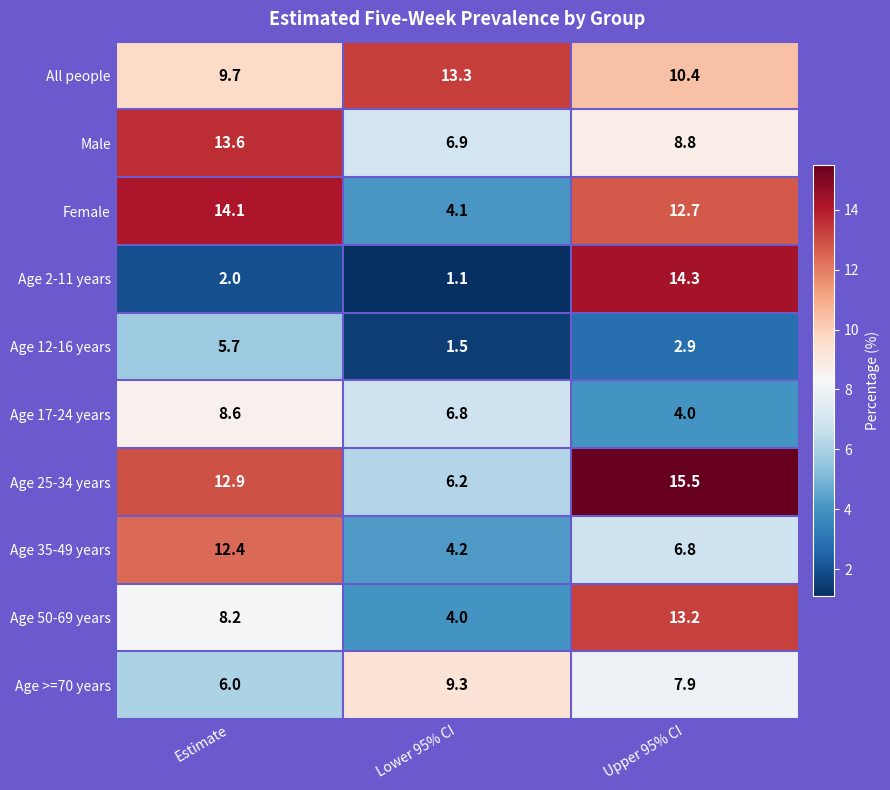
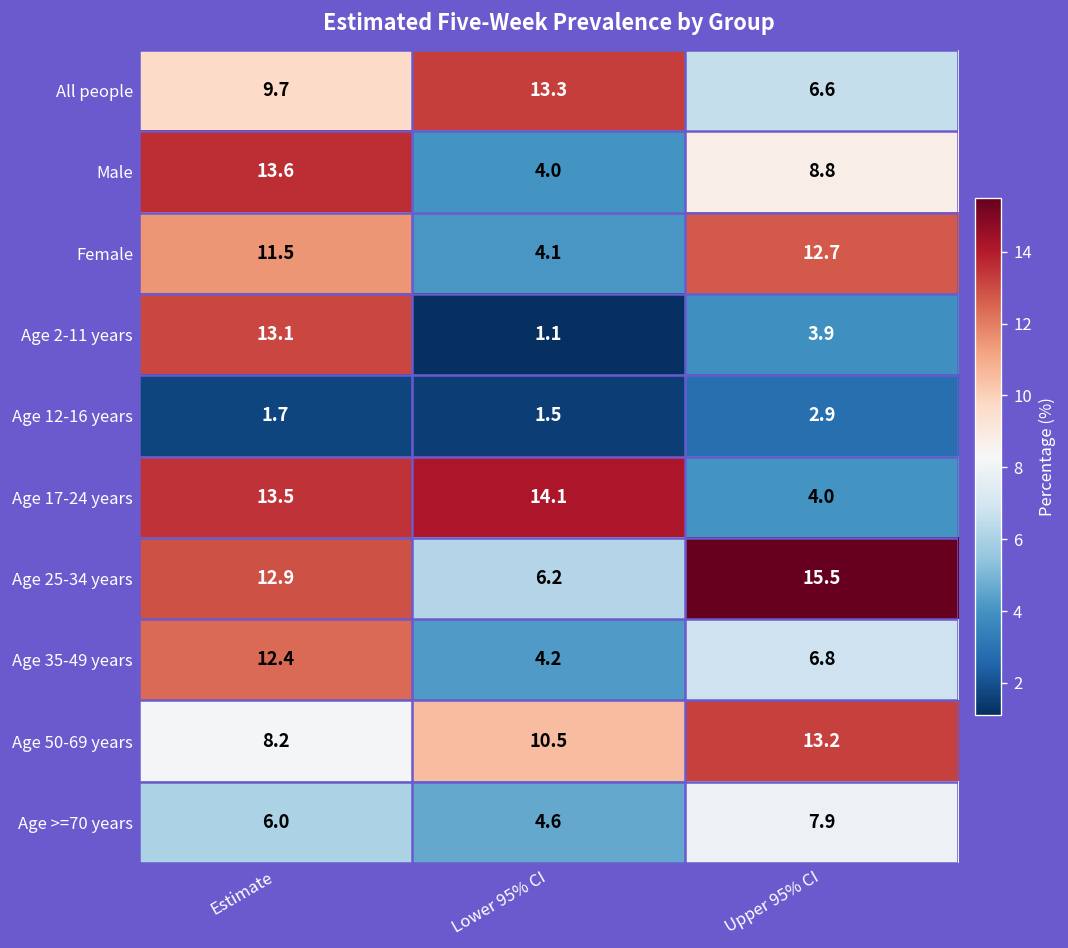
  {
    "All people": {
      "Estimate": 9.7,
      "Lower 95% CI": 13.3,
-     "Upper 95% CI": 10.4
+     "Upper 95% CI": 6.6
    },
    "Male": {
      "Estimate": 13.6,
-     "Lower 95% CI": 6.9,
+     "Lower 95% CI": 4.0,
      "Upper 95% CI": 8.8
    },
    "Female": {
-     "Estimate": 14.1,
+     "Estimate": 11.5,
      "Lower 95% CI": 4.1,
      "Upper 95% CI": 12.7
    },
    "Age 2-11 years": {
-     "Estimate": 2.0,
+     "Estimate": 13.1,
      "Lower 95% CI": 1.1,
-     "Upper 95% CI": 14.3
+     "Upper 95% CI": 3.9
    },
    "Age 12-16 years": {
-     "Estimate": 5.7,
+     "Estimate": 1.7,
      "Lower 95% CI": 1.5,
      "Upper 95% CI": 2.9
    },
    "Age 17-24 years": {
-     "Estimate": 8.6,
-     "Lower 95% CI": 6.8,
+     "Estimate": 13.5,
+     "Lower 95% CI": 14.1,
      "Upper 95% CI": 4.0
    },
    "Age 25-34 years": {
      "Estimate": 12.9,
      "Lower 95% CI": 6.2,
      "Upper 95% CI": 15.5
    },
    "Age 35-49 years": {
      "Estimate": 12.4,
      "Lower 95% CI": 4.2,
      "Upper 95% CI": 6.8
    },
    "Age 50-69 years": {
      "Estimate": 8.2,
-     "Lower 95% CI": 4.0,
+     "Lower 95% CI": 10.5,
      "Upper 95% CI": 13.2
    },
    "Age >=70 years": {
      "Estimate": 6.0,
-     "Lower 95% CI": 9.3,
+     "Lower 95% CI": 4.6,
      "Upper 95% CI": 7.9
    }
  }
